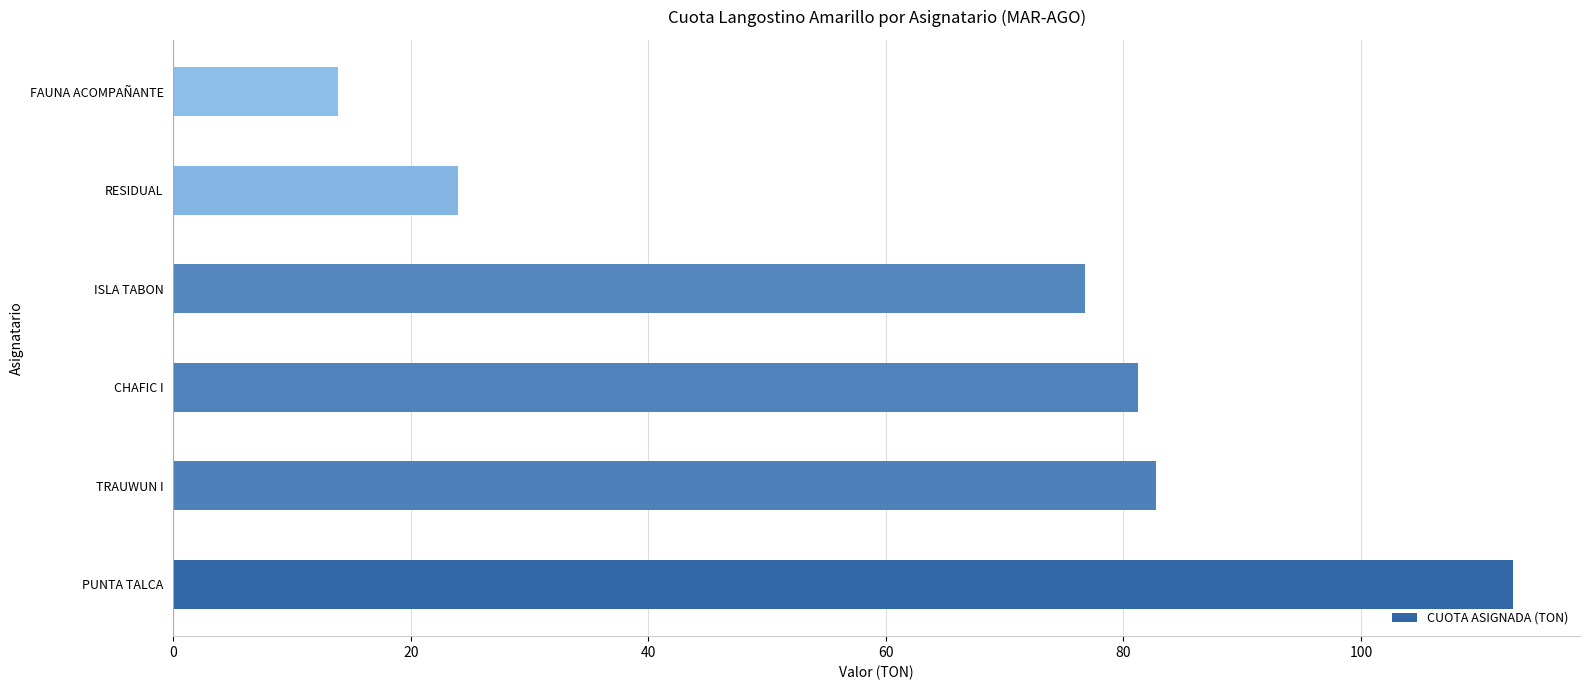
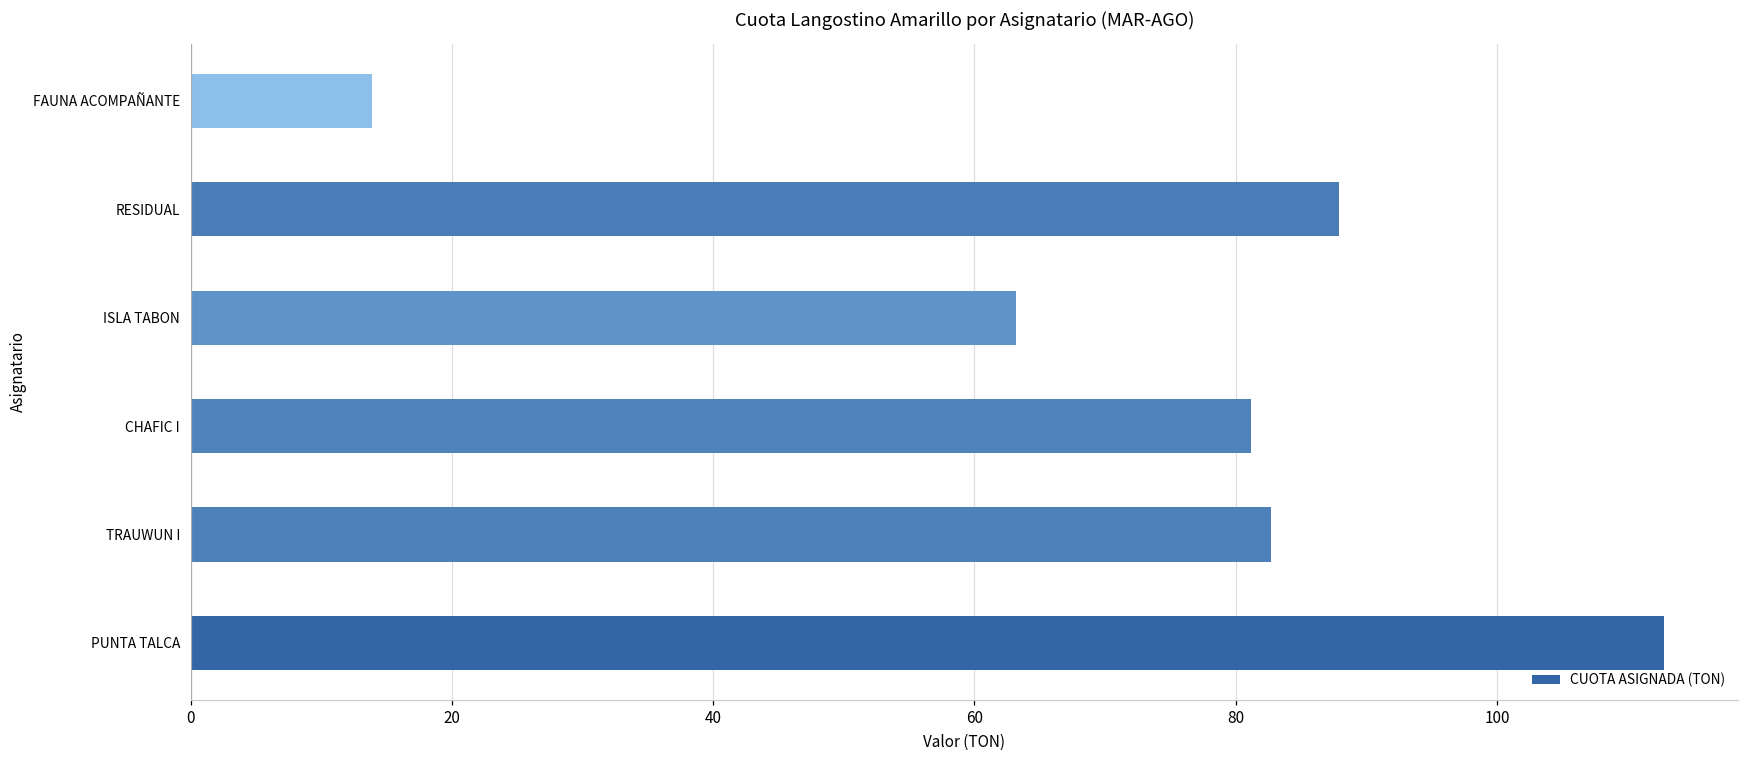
  {
    "FAUNA ACOMPAÑANTE": 13.9,
-   "RESIDUAL": 24.0,
-   "ISLA TABON": 76.8,
+   "RESIDUAL": 87.9,
+   "ISLA TABON": 63.2,
    "CHAFIC I": 81.2,
    "TRAUWUN I": 82.7,
    "PUNTA TALCA": 112.8
  }
